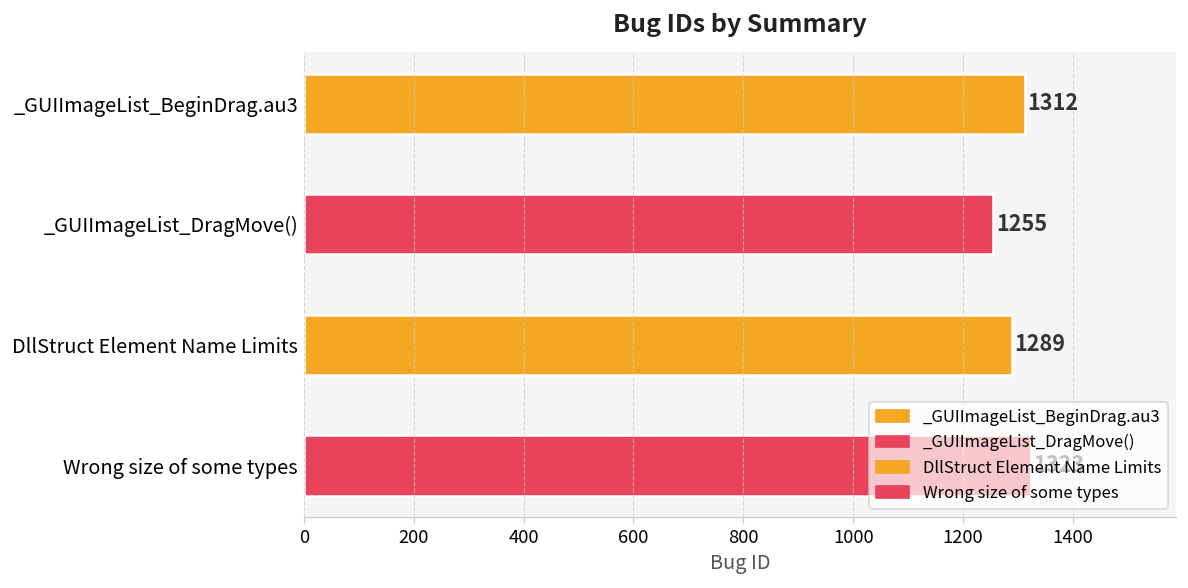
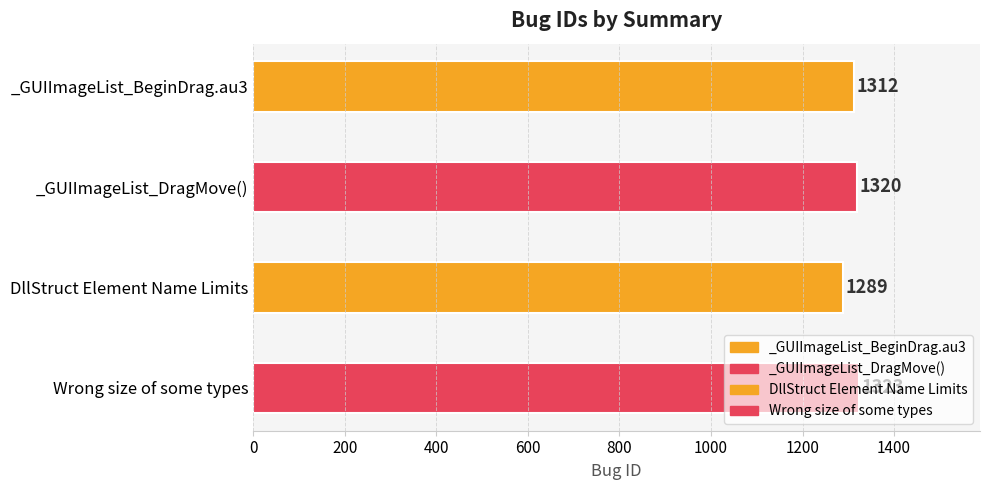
  {
    "_GUIImageList_BeginDrag.au3": 1312,
-   "_GUIImageList_DragMove()": 1255,
+   "_GUIImageList_DragMove()": 1320,
    "DllStruct Element Name Limits": 1289
  }
